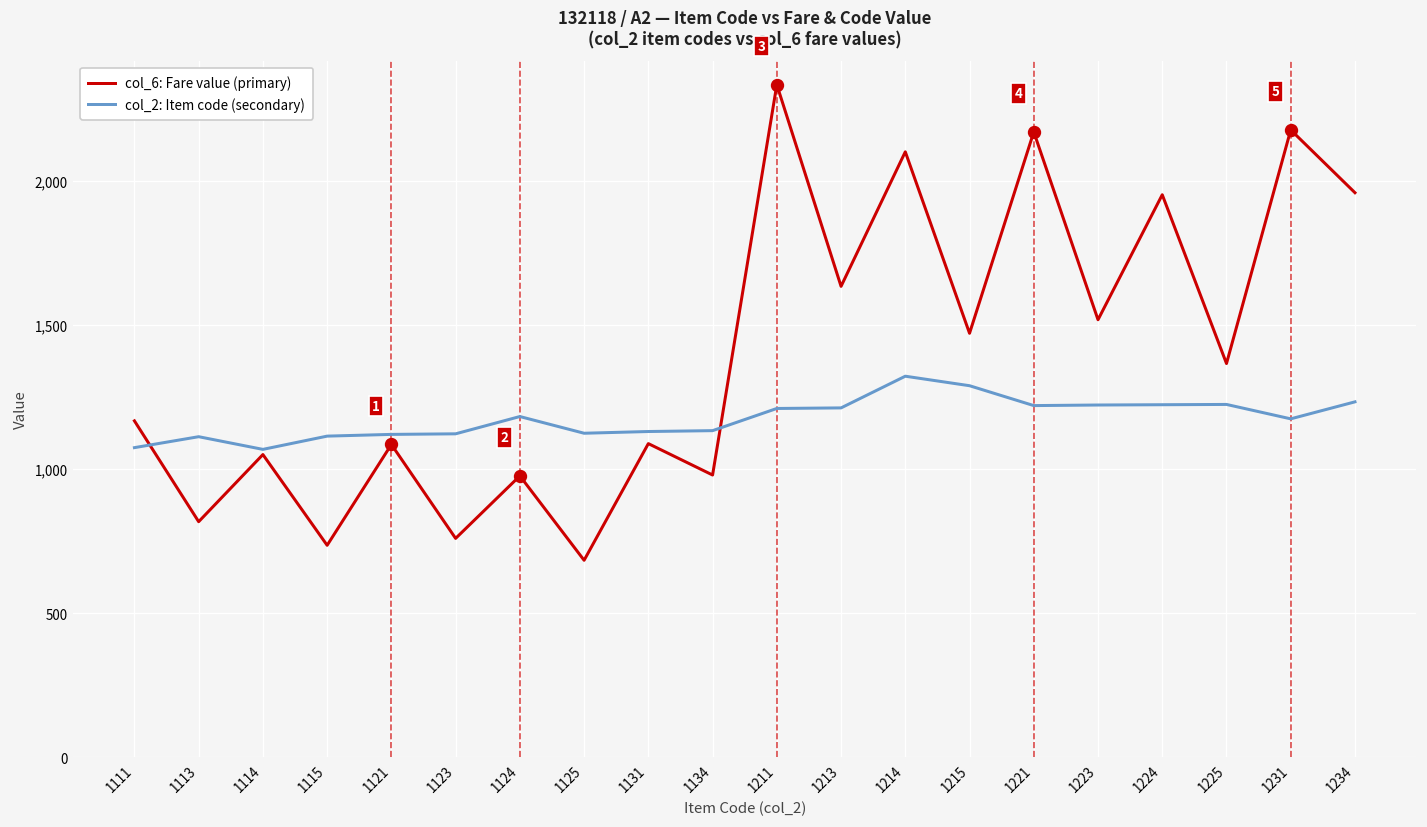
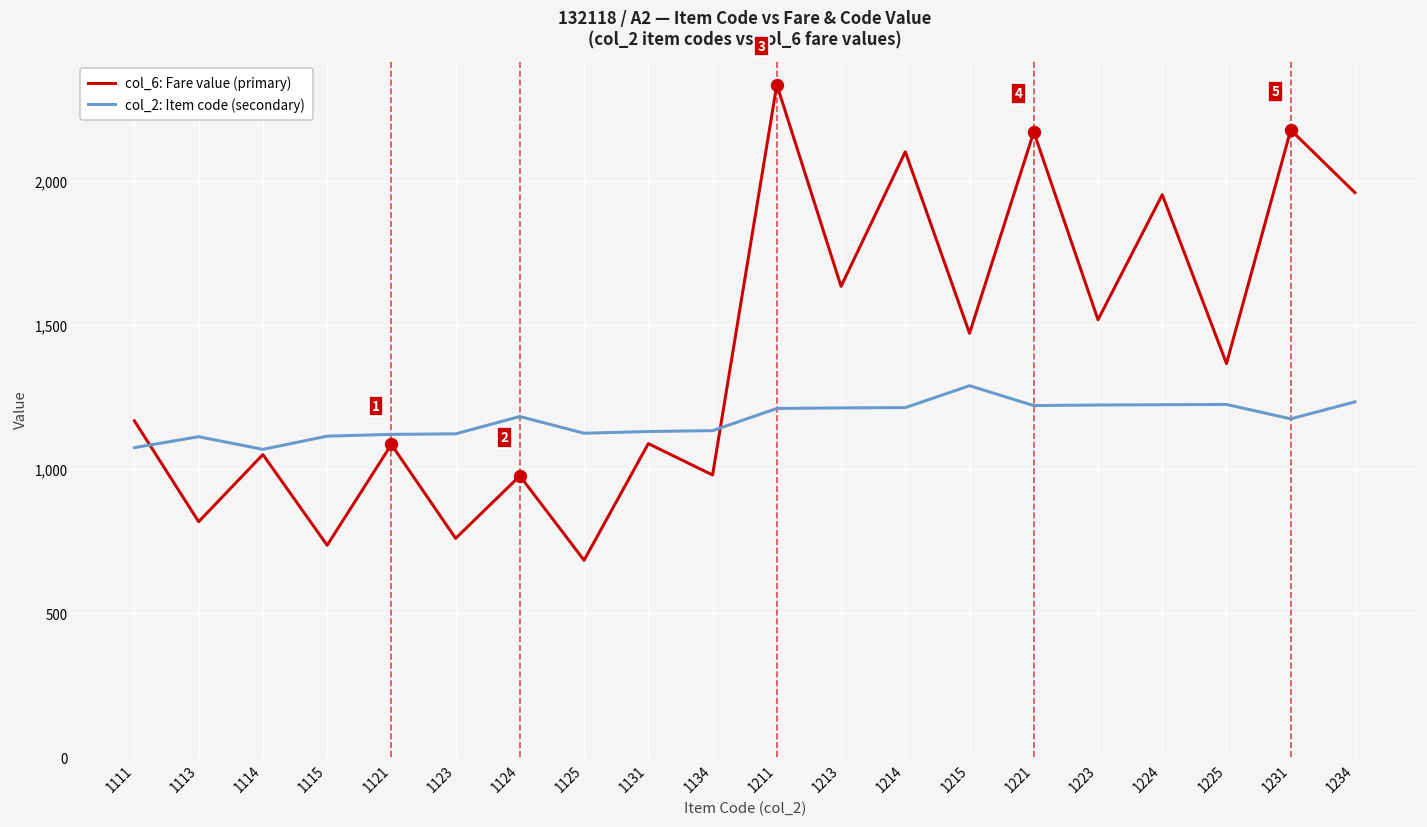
  {
    "col_2: Item code (secondary)": {
      "1111": "1,080",
      "1113": "1,110",
      "1114": "1,070",
      "1115": "1,120",
      "1123": "1,120",
      "1125": "1,130",
      "1131": "1,130",
      "1134": "1,130",
      "1211": "1,210",
      "1213": "1,210",
-     "1214": "1,320",
+     "1214": "1,210",
      "1215": "1,290",
      "1221": "1,220",
      "1223": "1,220",
      "1224": "1,220",
      "1225": "1,230",
      "1231": "1,180",
      "1234": "1,230"
    }
  }
